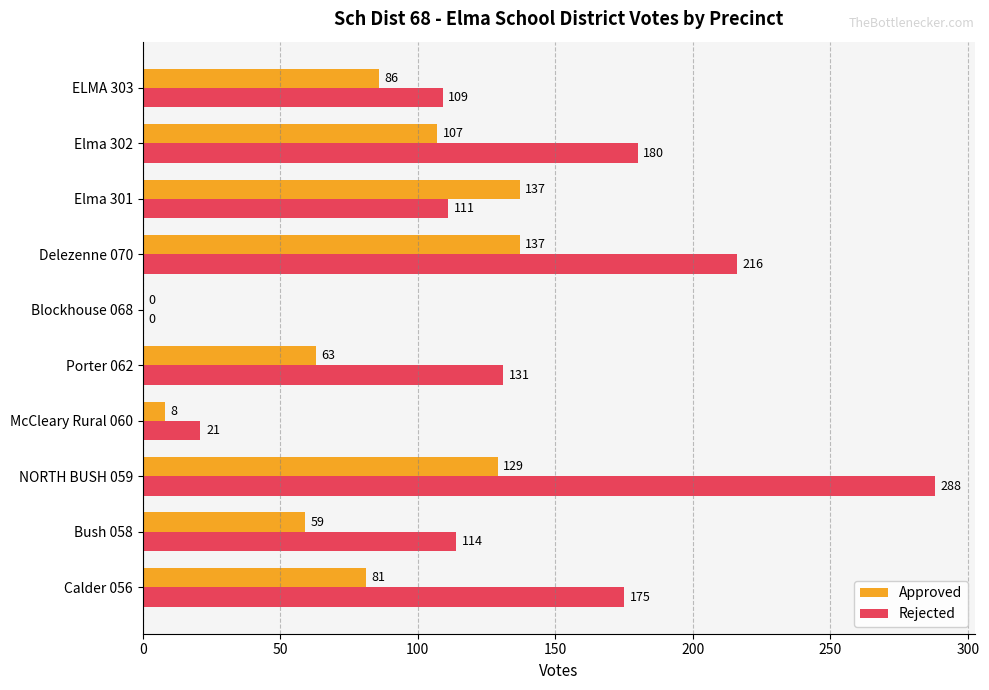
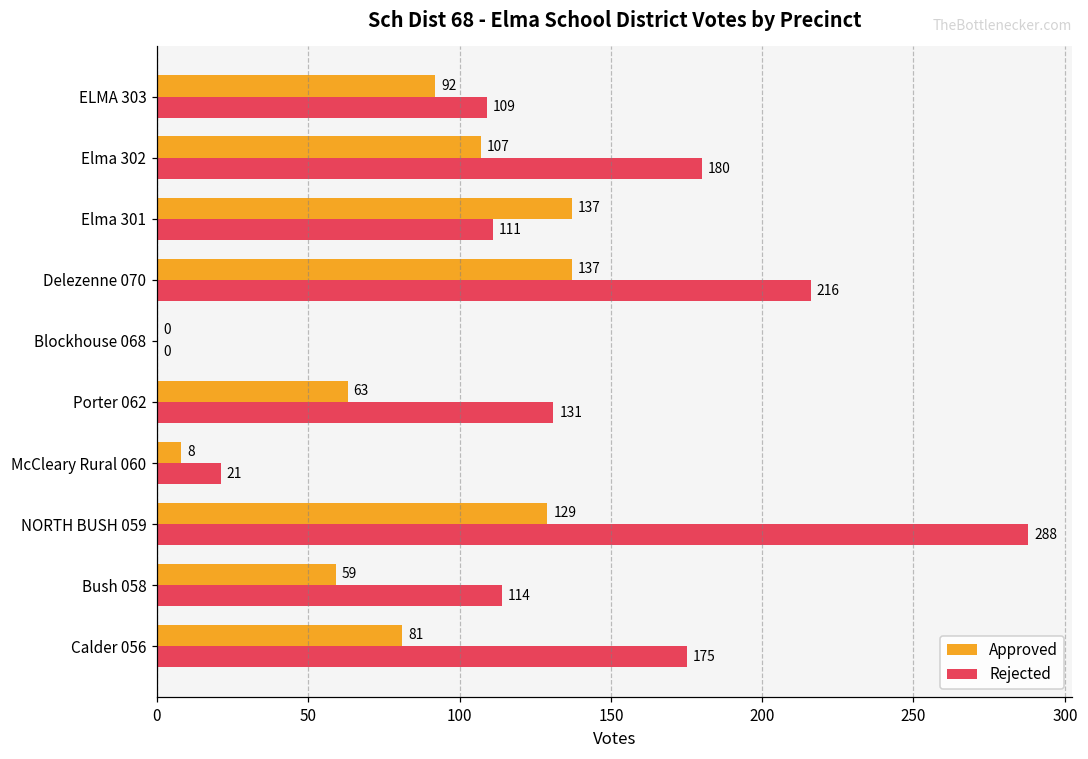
  {
    "Approved": {
-     "ELMA 303": 86,
+     "ELMA 303": 92,
      "Elma 302": 107,
      "Elma 301": 137,
      "Delezenne 070": 137,
      "Blockhouse 068": 0,
      "Porter 062": 63,
      "McCleary Rural 060": 8,
      "NORTH BUSH 059": 129,
      "Bush 058": 59,
      "Calder 056": 81
    },
    "Rejected": {
      "ELMA 303": 109,
      "Elma 302": 180,
      "Elma 301": 111,
      "Delezenne 070": 216,
      "Blockhouse 068": 0,
      "Porter 062": 131,
      "McCleary Rural 060": 21,
      "NORTH BUSH 059": 288,
      "Bush 058": 114,
      "Calder 056": 175
    }
  }
